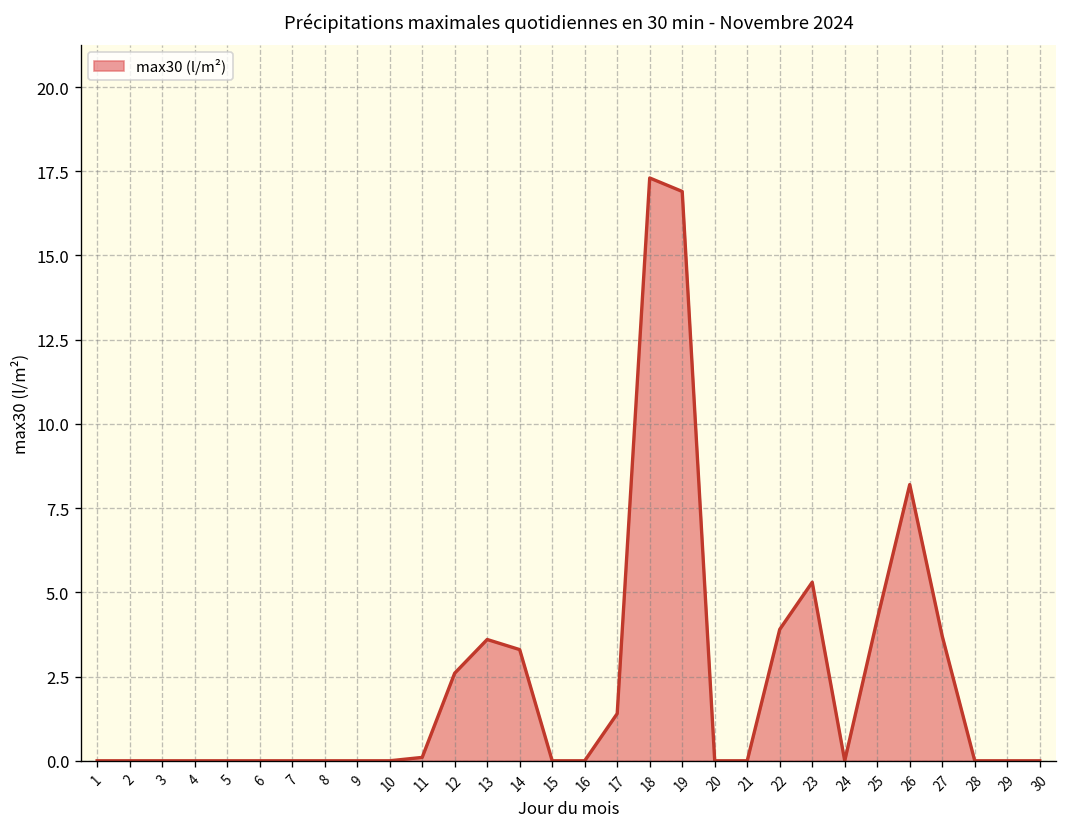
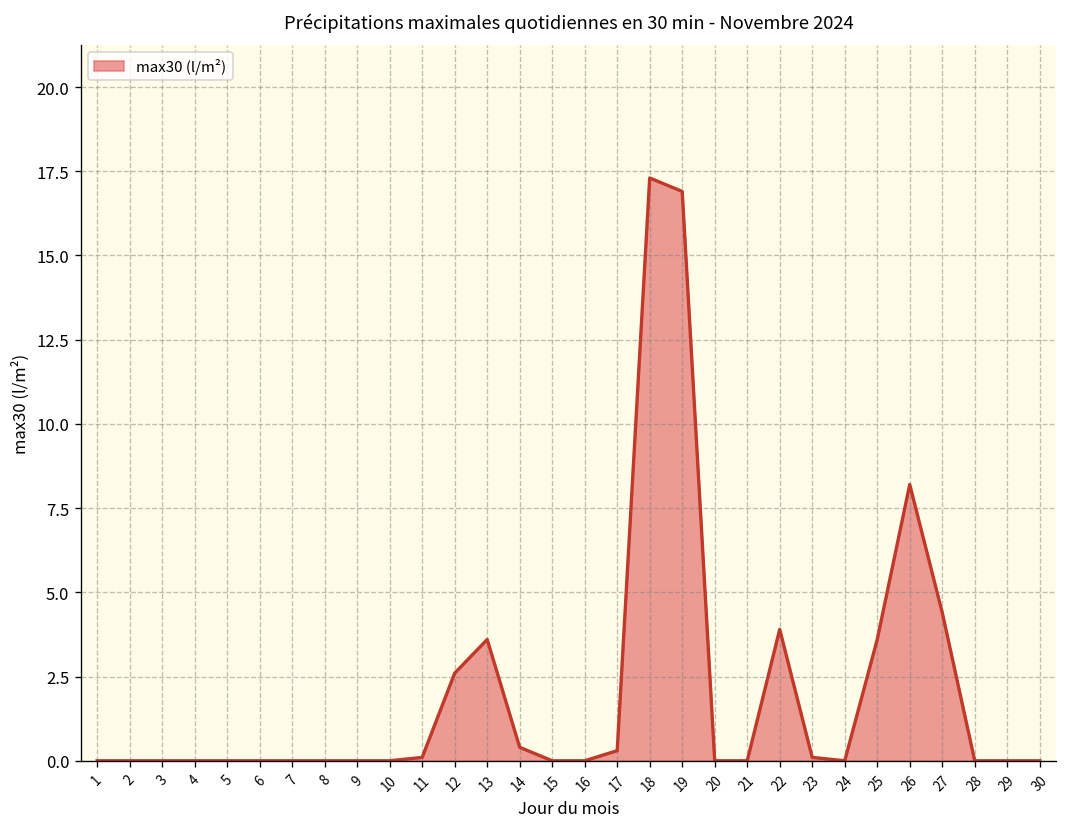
  {
    "1": 0.0,
    "2": 0.0,
    "3": 0.0,
    "4": 0.0,
    "5": 0.0,
    "6": 0.0,
    "7": 0.0,
    "8": 0.0,
    "9": 0.0,
    "10": 0.0,
    "11": 0.1,
    "12": 2.6,
    "13": 3.6,
-   "14": 3.3,
+   "14": 0.4,
    "15": 0.0,
    "16": 0.0,
-   "17": 1.4,
+   "17": 0.3,
    "18": 17.3,
    "19": 16.9,
    "20": 0.0,
    "21": 0.0,
    "22": 3.9,
-   "23": 5.3,
+   "23": 0.1,
    "24": 0.0,
-   "25": 4.2,
+   "25": 3.6,
    "26": 8.2,
-   "27": 3.7,
+   "27": 4.4,
    "28": 0.0,
    "29": 0.0,
    "30": 0.0
  }
